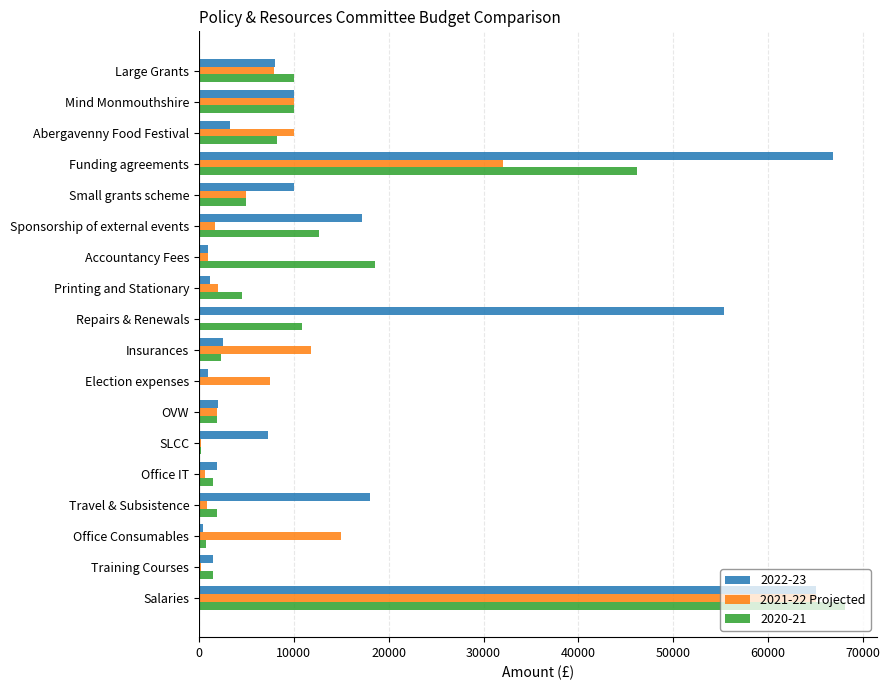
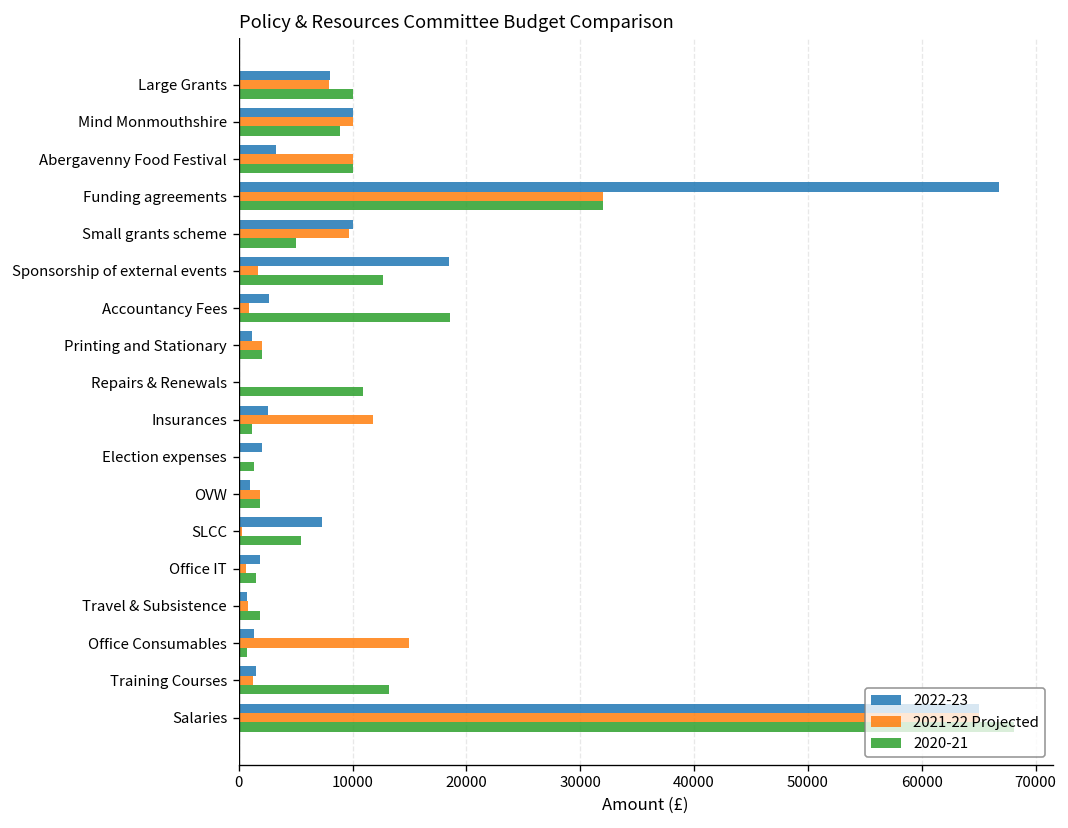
  {
    "2022-23": {
      "Large Grants": 8000,
      "Mind Monmouthshire": 10000,
      "Abergavenny Food Festival": 3000,
      "Funding agreements": 67000,
      "Small grants scheme": 10000,
-     "Sponsorship of external events": 17000,
-     "Accountancy Fees": 1000,
+     "Sponsorship of external events": 19000,
+     "Accountancy Fees": 3000,
      "Printing and Stationary": 1000,
-     "Repairs & Renewals": 55000,
+     "Repairs & Renewals": 0,
      "Insurances": 3000,
-     "Election expenses": 1000,
-     "OVW": 2000,
+     "Election expenses": 2000,
+     "OVW": 1000,
      "SLCC": 7000,
      "Office IT": 2000,
-     "Travel & Subsistence": 18000,
-     "Office Consumables": 0,
+     "Travel & Subsistence": 1000,
+     "Office Consumables": 1000,
      "Training Courses": 2000
    },
    "2021-22 Projected": {
      "Large Grants": 8000,
      "Mind Monmouthshire": 10000,
      "Abergavenny Food Festival": 10000,
      "Funding agreements": 32000,
-     "Small grants scheme": 5000,
+     "Small grants scheme": 10000,
      "Sponsorship of external events": 2000,
      "Accountancy Fees": 1000,
      "Printing and Stationary": 2000,
      "Repairs & Renewals": 0,
      "Insurances": 12000,
-     "Election expenses": 8000,
+     "Election expenses": 0,
      "OVW": 2000,
      "Office IT": 1000,
      "Travel & Subsistence": 1000,
      "Office Consumables": 15000,
-     "Training Courses": 0
+     "Training Courses": 1000
    },
    "2020-21": {
      "Large Grants": 10000,
-     "Mind Monmouthshire": 10000,
-     "Abergavenny Food Festival": 8000,
-     "Funding agreements": 46000,
+     "Mind Monmouthshire": 9000,
+     "Abergavenny Food Festival": 10000,
+     "Funding agreements": 32000,
      "Small grants scheme": 5000,
      "Sponsorship of external events": 13000,
      "Accountancy Fees": 19000,
-     "Printing and Stationary": 5000,
+     "Printing and Stationary": 2000,
      "Repairs & Renewals": 11000,
-     "Insurances": 2000,
-     "Election expenses": 0,
+     "Insurances": 1000,
+     "Election expenses": 1000,
      "OVW": 2000,
-     "SLCC": 0,
+     "SLCC": 5000,
      "Office IT": 2000,
      "Travel & Subsistence": 2000,
      "Office Consumables": 1000,
-     "Training Courses": 2000
+     "Training Courses": 13000
    }
  }
